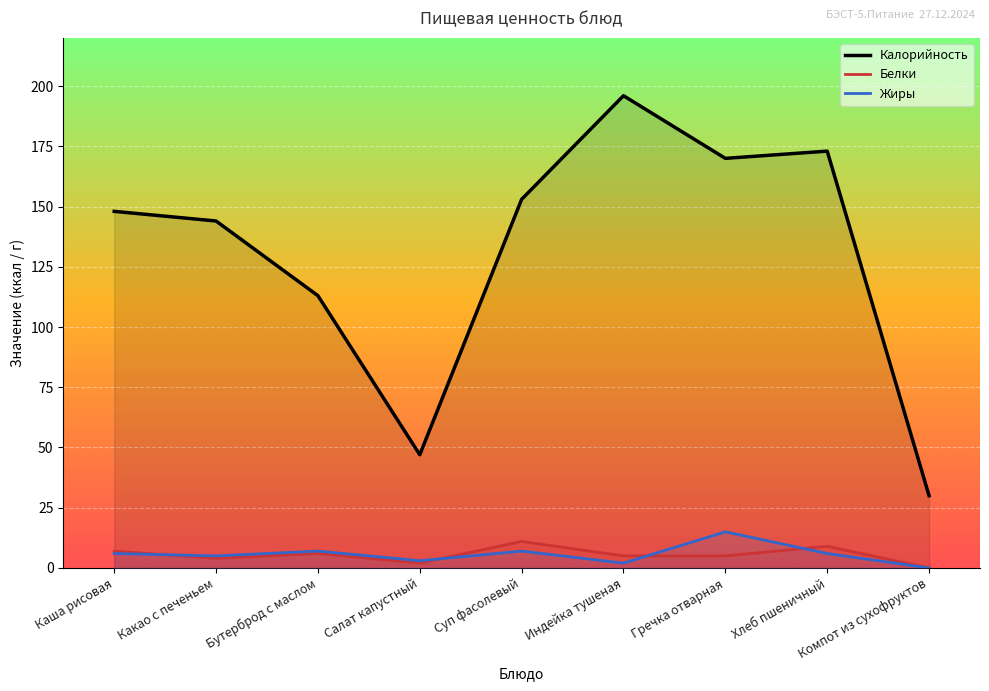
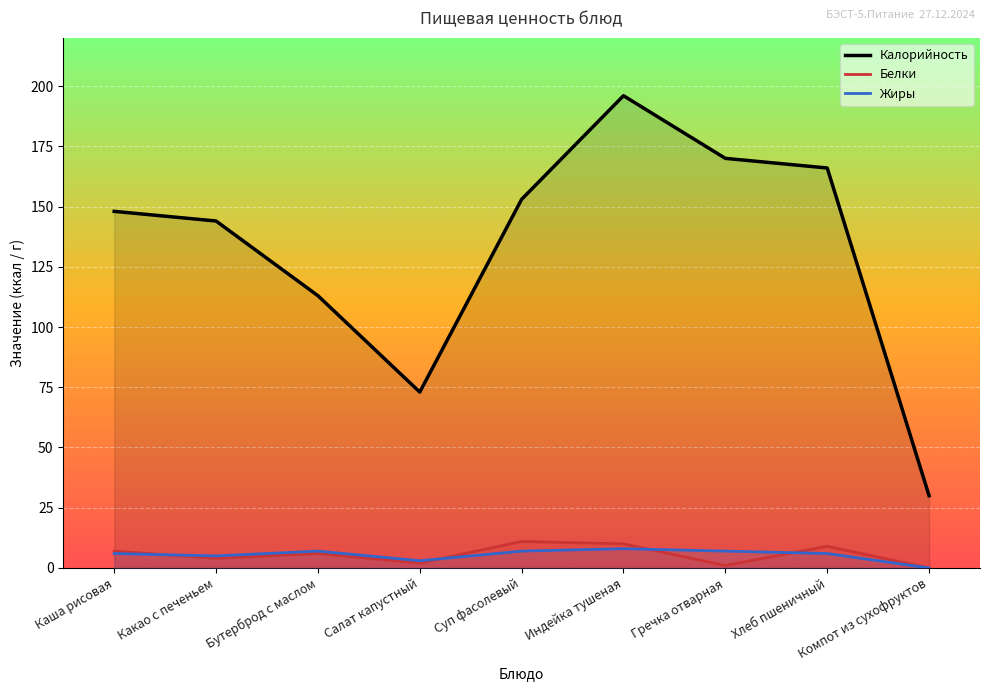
  {
    "Калорийность": {
      "Каша рисовая": 148,
      "Какао с печеньем": 144,
      "Бутерброд с маслом": 113,
-     "Салат капустный": 47,
+     "Салат капустный": 73,
      "Суп фасолевый": 153,
      "Индейка тушеная": 196,
      "Гречка отварная": 170,
-     "Хлеб пшеничный": 173,
+     "Хлеб пшеничный": 166,
      "Компот из сухофруктов": 30
    },
    "Белки": {
      "Суп фасолевый": 11,
-     "Индейка тушеная": 5,
-     "Гречка отварная": 5,
+     "Индейка тушеная": 10,
+     "Гречка отварная": 1,
      "Хлеб пшеничный": 9
    },
    "Жиры": {
      "Суп фасолевый": 7,
-     "Индейка тушеная": 2,
-     "Гречка отварная": 15,
+     "Индейка тушеная": 8,
+     "Гречка отварная": 7,
      "Хлеб пшеничный": 6
    }
  }
